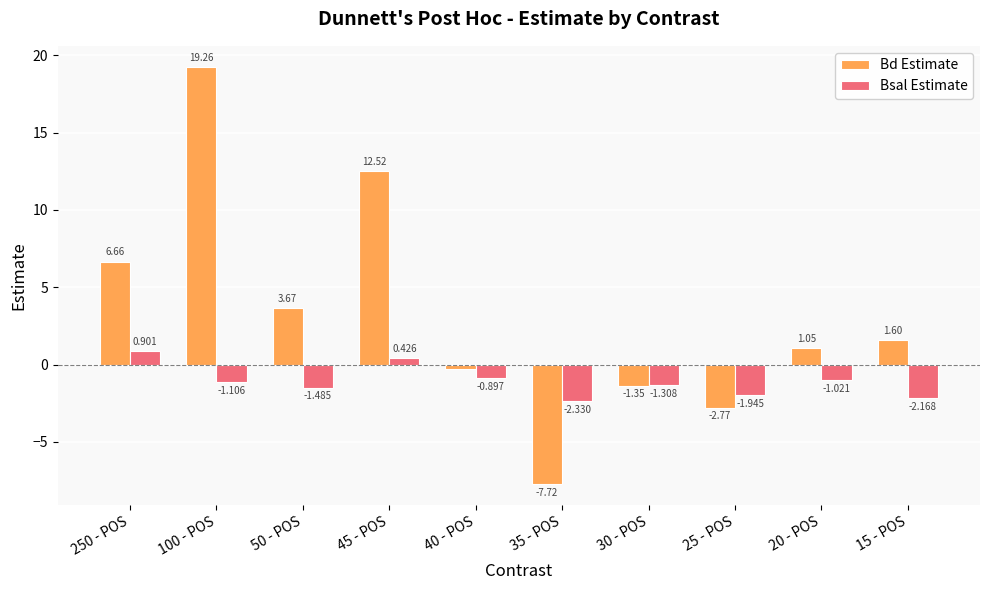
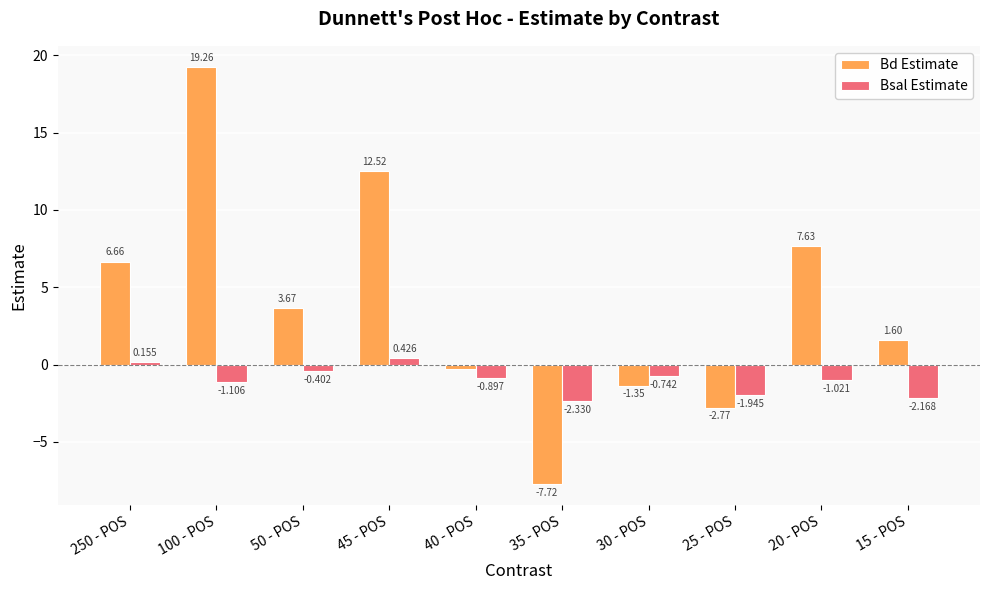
  {
    "Bd Estimate": {
      "250 - POS": 6.66,
      "100 - POS": 19.26,
      "50 - POS": 3.67,
      "45 - POS": 12.52,
      "35 - POS": -7.72,
      "30 - POS": -1.35,
      "25 - POS": -2.77,
-     "20 - POS": 1.05,
+     "20 - POS": 7.63,
      "15 - POS": 1.60
    },
    "Bsal Estimate": {
-     "250 - POS": 0.901,
+     "250 - POS": 0.155,
      "100 - POS": -1.106,
-     "50 - POS": -1.485,
+     "50 - POS": -0.402,
      "45 - POS": 0.426,
      "40 - POS": -0.897,
      "35 - POS": -2.330,
-     "30 - POS": -1.308,
+     "30 - POS": -0.742,
      "25 - POS": -1.945,
      "20 - POS": -1.021,
      "15 - POS": -2.168
    }
  }
